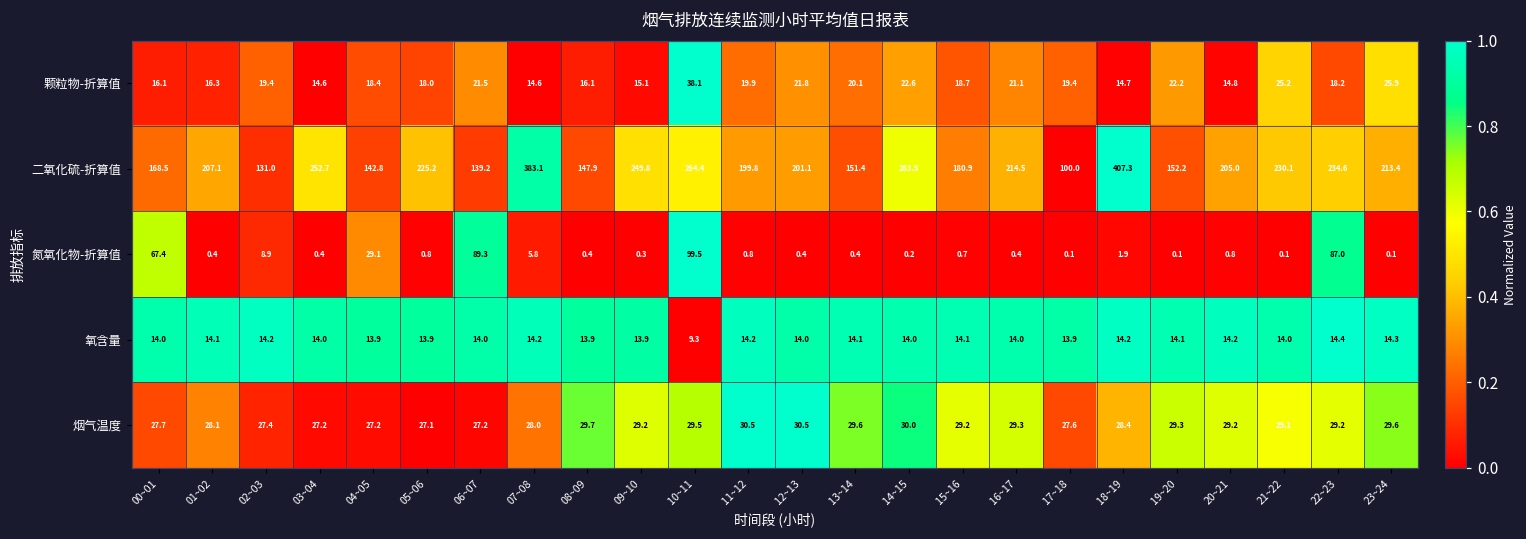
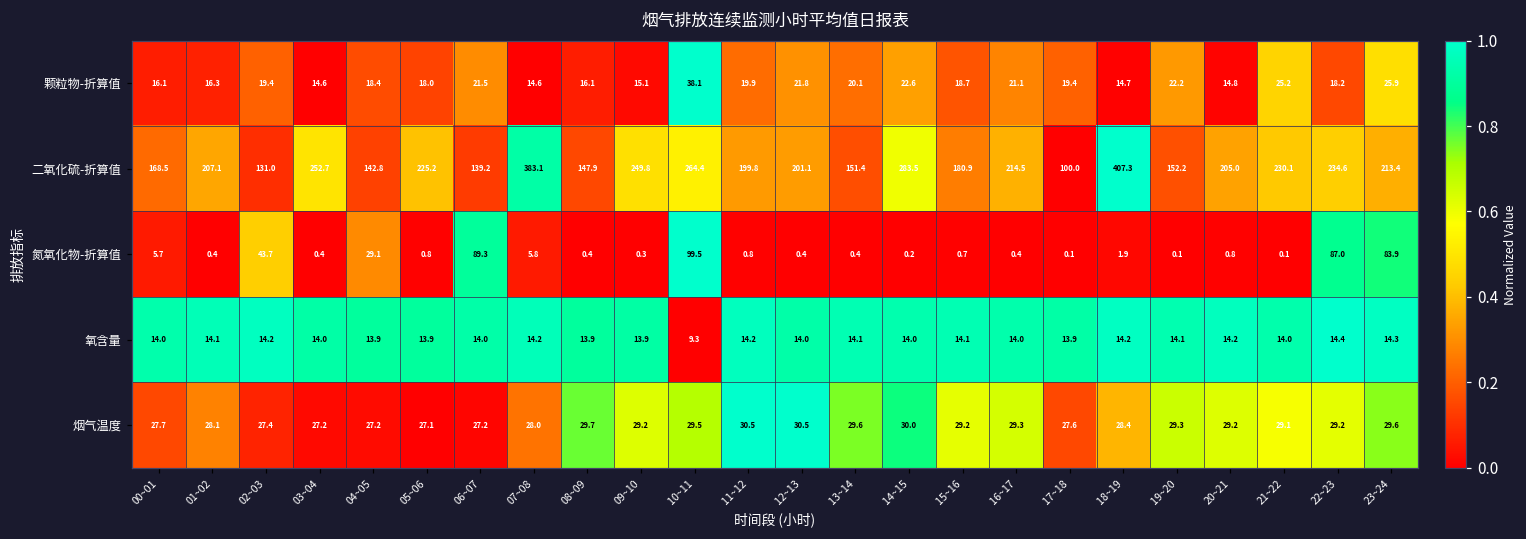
  {
    "颗粒物-折算值": {
      "00~01": 16.1,
      "01~02": 16.3,
      "02~03": 19.4,
      "03~04": 14.6,
      "04~05": 18.4,
      "05~06": 18.0,
      "06~07": 21.5,
      "07~08": 14.6,
      "08~09": 16.1,
      "09~10": 15.1,
      "10~11": 38.1,
      "11~12": 19.9,
      "12~13": 21.8,
      "13~14": 20.1,
      "14~15": 22.6,
      "15~16": 18.7,
      "16~17": 21.1,
      "17~18": 19.4,
      "18~19": 14.7,
      "19~20": 22.2,
      "20~21": 14.8,
      "21~22": 25.2,
      "22~23": 18.2,
      "23~24": 25.9
    },
    "二氧化硫-折算值": {
      "00~01": 168.5,
      "01~02": 207.1,
      "02~03": 131.0,
      "03~04": 252.7,
      "04~05": 142.8,
      "05~06": 225.2,
      "06~07": 139.2,
      "07~08": 383.1,
      "08~09": 147.9,
      "09~10": 249.8,
      "10~11": 264.4,
      "11~12": 199.8,
      "12~13": 201.1,
      "13~14": 151.4,
      "14~15": 283.5,
      "15~16": 180.9,
      "16~17": 214.5,
      "17~18": 100.0,
      "18~19": 407.3,
      "19~20": 152.2,
      "20~21": 205.0,
      "21~22": 230.1,
      "22~23": 234.6,
      "23~24": 213.4
    },
    "氮氧化物-折算值": {
-     "00~01": 67.4,
+     "00~01": 5.7,
      "01~02": 0.4,
-     "02~03": 8.9,
+     "02~03": 43.7,
      "03~04": 0.4,
      "04~05": 29.1,
      "05~06": 0.8,
      "06~07": 89.3,
      "07~08": 5.8,
      "08~09": 0.4,
      "09~10": 0.3,
      "10~11": 99.5,
      "11~12": 0.8,
      "12~13": 0.4,
      "13~14": 0.4,
      "14~15": 0.2,
      "15~16": 0.7,
      "16~17": 0.4,
      "17~18": 0.1,
      "18~19": 1.9,
      "19~20": 0.1,
      "20~21": 0.8,
      "21~22": 0.1,
      "22~23": 87.0,
-     "23~24": 0.1
+     "23~24": 83.9
    },
    "氧含量": {
      "00~01": 14.0,
      "01~02": 14.1,
      "02~03": 14.2,
      "03~04": 14.0,
      "04~05": 13.9,
      "05~06": 13.9,
      "06~07": 14.0,
      "07~08": 14.2,
      "08~09": 13.9,
      "09~10": 13.9,
      "10~11": 9.3,
      "11~12": 14.2,
      "12~13": 14.0,
      "13~14": 14.1,
      "14~15": 14.0,
      "15~16": 14.1,
      "16~17": 14.0,
      "17~18": 13.9,
      "18~19": 14.2,
      "19~20": 14.1,
      "20~21": 14.2,
      "21~22": 14.0,
      "22~23": 14.4,
      "23~24": 14.3
    },
    "烟气温度": {
      "00~01": 27.7,
      "01~02": 28.1,
      "02~03": 27.4,
      "03~04": 27.2,
      "04~05": 27.2,
      "05~06": 27.1,
      "06~07": 27.2,
      "07~08": 28.0,
      "08~09": 29.7,
      "09~10": 29.2,
      "10~11": 29.5,
      "11~12": 30.5,
      "12~13": 30.5,
      "13~14": 29.6,
      "14~15": 30.0,
      "15~16": 29.2,
      "16~17": 29.3,
      "17~18": 27.6,
      "18~19": 28.4,
      "19~20": 29.3,
      "20~21": 29.2,
      "21~22": 29.1,
      "22~23": 29.2,
      "23~24": 29.6
    }
  }
